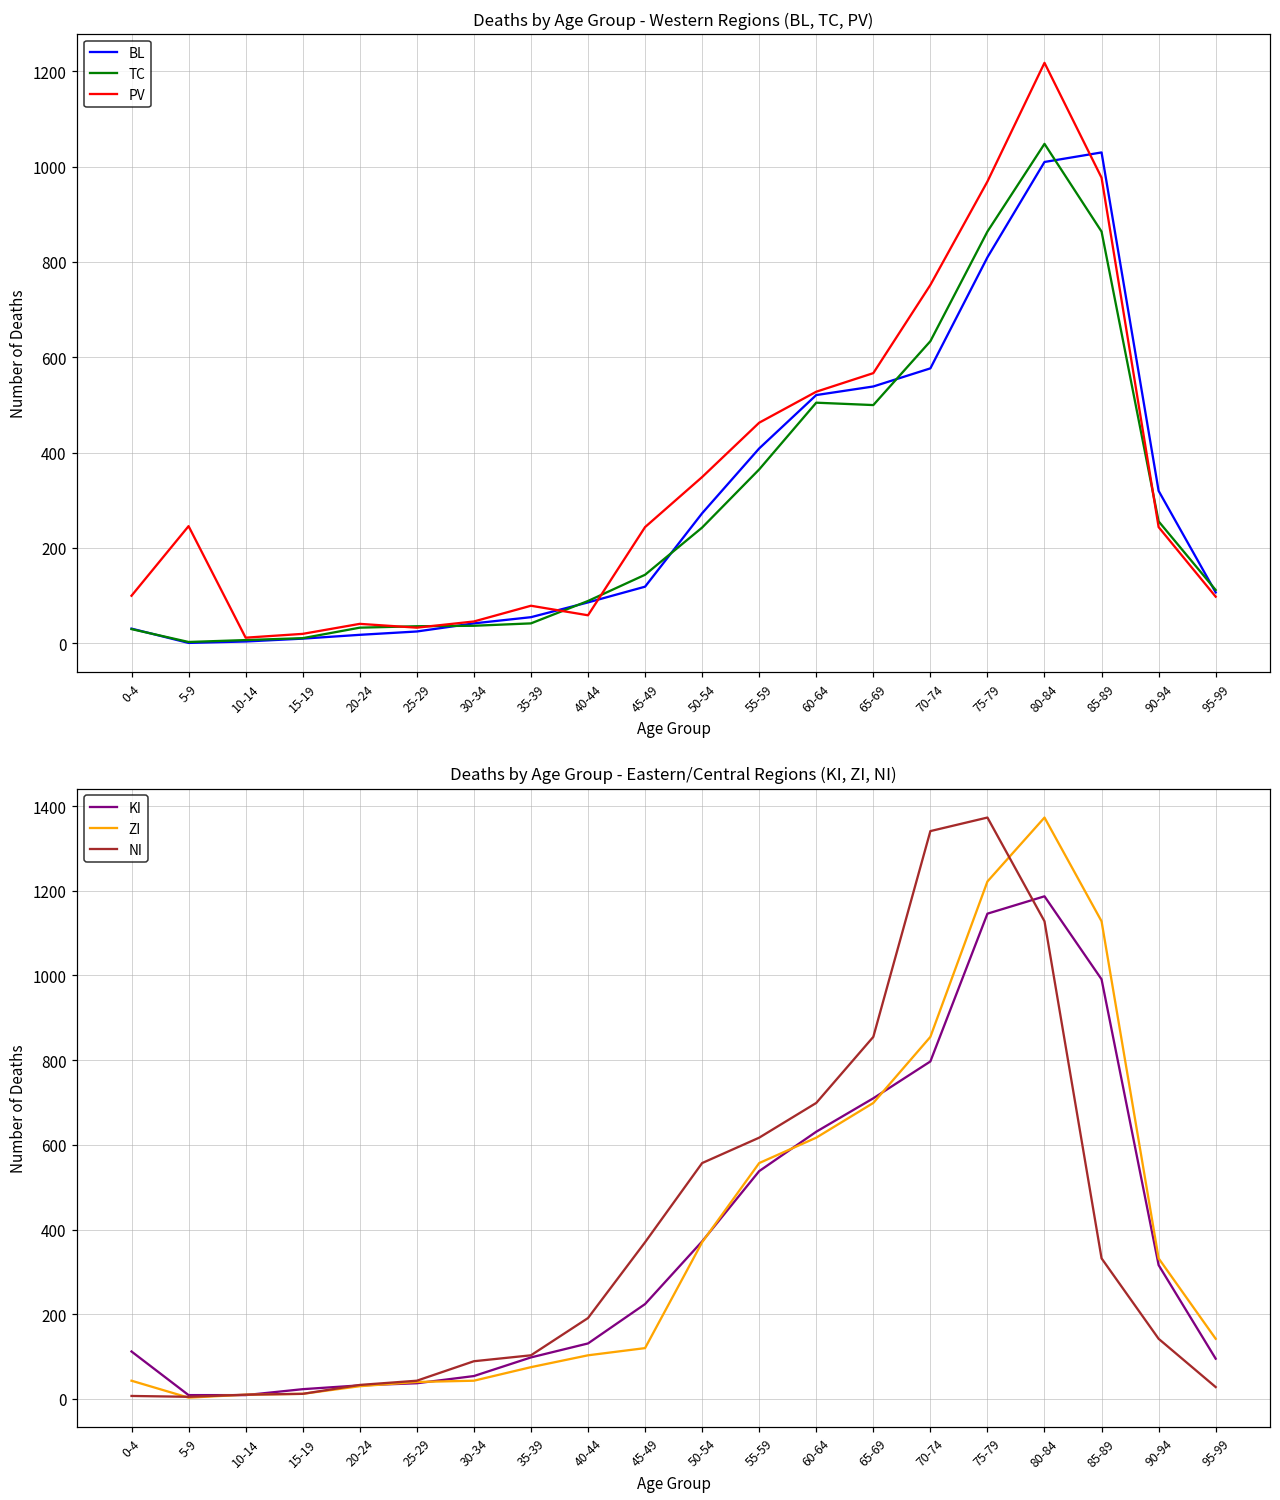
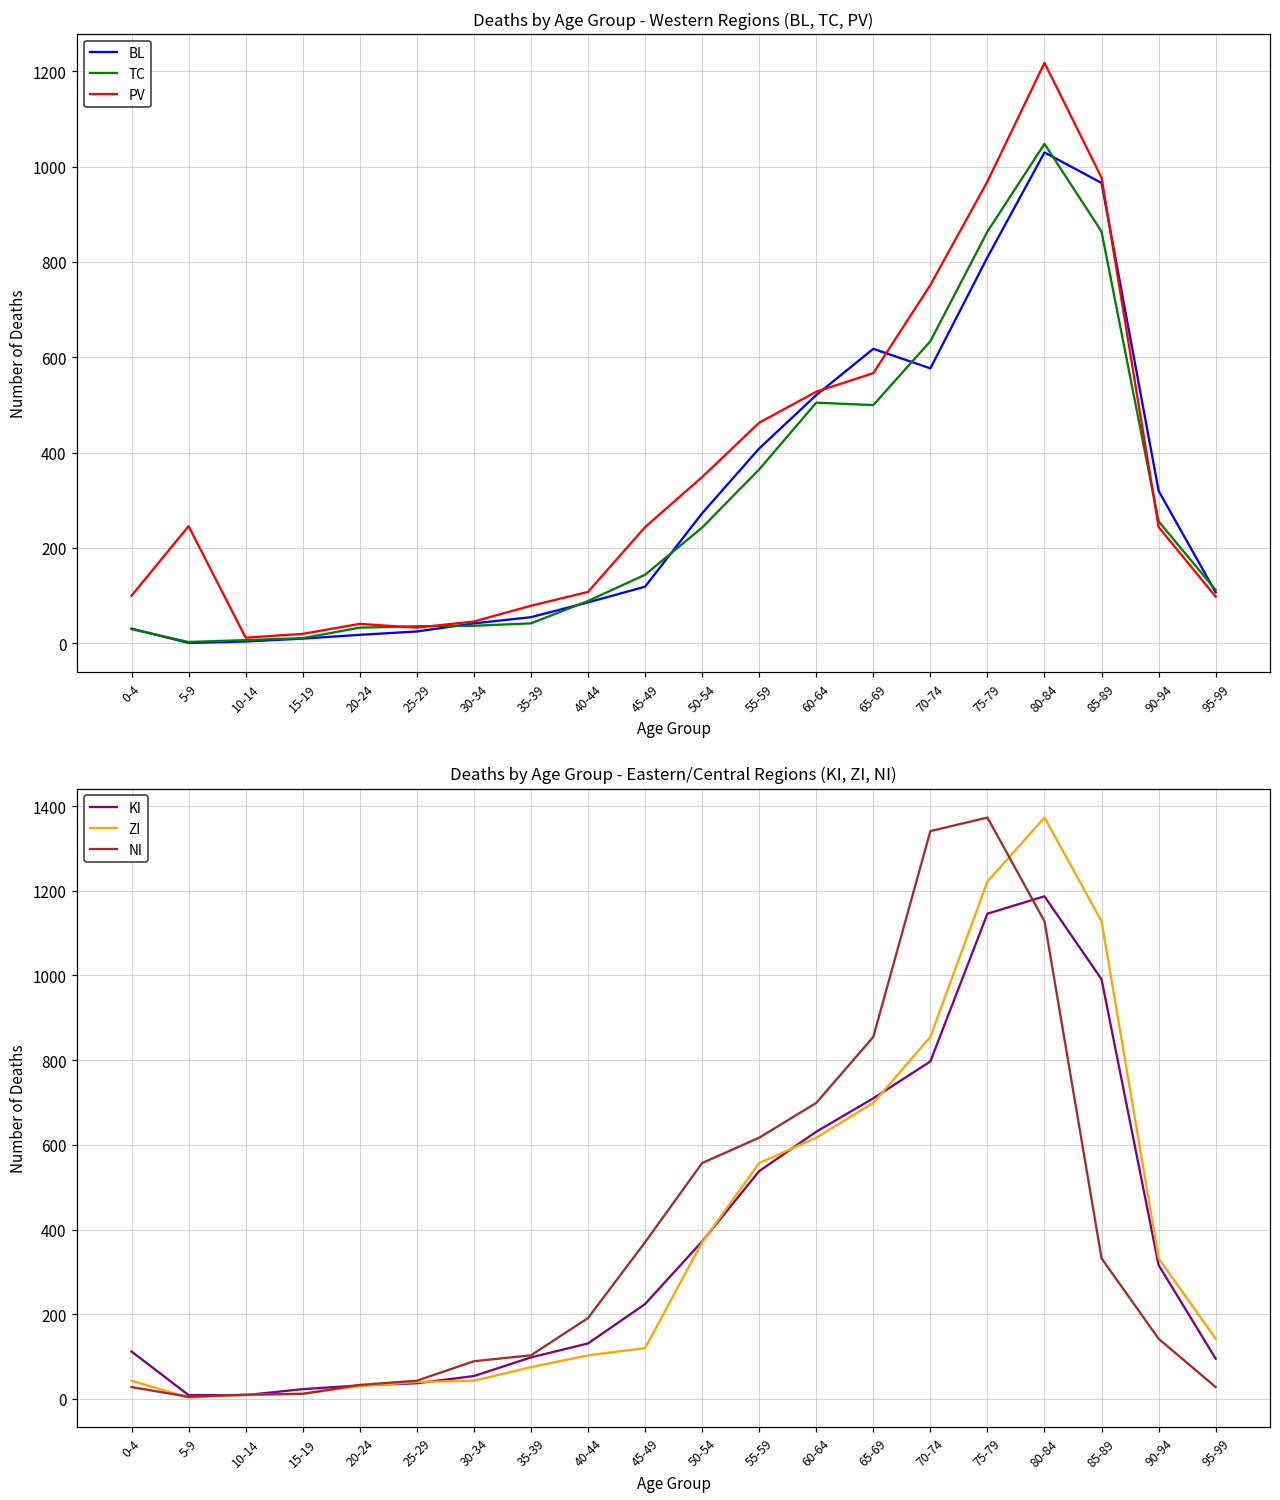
  {
    "Deaths by Age Group - Western Regions (BL, TC, PV)": {
      "BL": {
        "20-24": 20,
        "25-29": 30,
        "35-39": 60,
        "45-49": 120,
        "50-54": 270,
        "55-59": 410,
        "60-64": 520,
-       "65-69": 540,
+       "65-69": 620,
        "70-74": 580,
        "75-79": 810,
-       "80-84": 1010,
-       "85-89": 1030,
+       "80-84": 1030,
+       "85-89": 970,
        "90-94": 320
      },
      "TC": {
        "20-24": 30,
        "35-39": 40,
        "45-49": 140,
        "50-54": 240,
        "55-59": 370,
        "60-64": 510,
        "65-69": 500,
        "70-74": 630,
        "75-79": 860,
        "80-84": 1050,
        "85-89": 860,
        "90-94": 260
      },
      "PV": {
        "0-4": 100,
        "5-9": 250,
        "15-19": 20,
        "20-24": 40,
        "35-39": 80,
-       "40-44": 60,
+       "40-44": 110,
        "45-49": 240,
        "50-54": 350,
        "55-59": 460,
        "60-64": 530,
        "65-69": 570,
        "70-74": 750,
        "75-79": 970,
        "80-84": 1220,
        "85-89": 980,
        "90-94": 240,
        "95-99": 100
      }
    },
    "Deaths by Age Group - Eastern/Central Regions (KI, ZI, NI)": {
      "KI": {
        "0-4": 110,
        "15-19": 20,
        "30-34": 50,
        "40-44": 130,
        "45-49": 220,
        "55-59": 540,
        "60-64": 630,
        "65-69": 710,
        "70-74": 800,
        "75-79": 1150,
        "80-84": 1190,
        "85-89": 990,
        "90-94": 320,
        "95-99": 100
      },
      "ZI": {
        "0-4": 40,
        "30-34": 40,
        "35-39": 80,
        "40-44": 100,
        "45-49": 120,
        "55-59": 560,
        "60-64": 620,
        "65-69": 700,
        "70-74": 860,
        "75-79": 1220,
        "80-84": 1370,
        "85-89": 1130,
        "90-94": 330,
        "95-99": 140
      },
      "NI": {
-       "0-4": 10,
+       "0-4": 30,
        "30-34": 90,
        "40-44": 190,
        "45-49": 370,
        "50-54": 560,
        "55-59": 620,
        "60-64": 700,
        "65-69": 860,
        "70-74": 1340,
        "75-79": 1370,
        "80-84": 1130,
        "85-89": 330,
        "90-94": 140,
        "95-99": 30
      }
    }
  }
